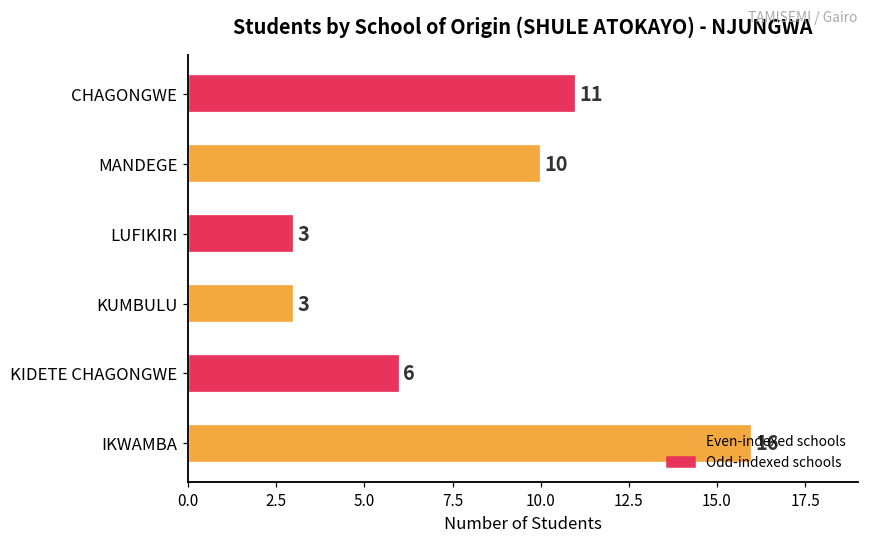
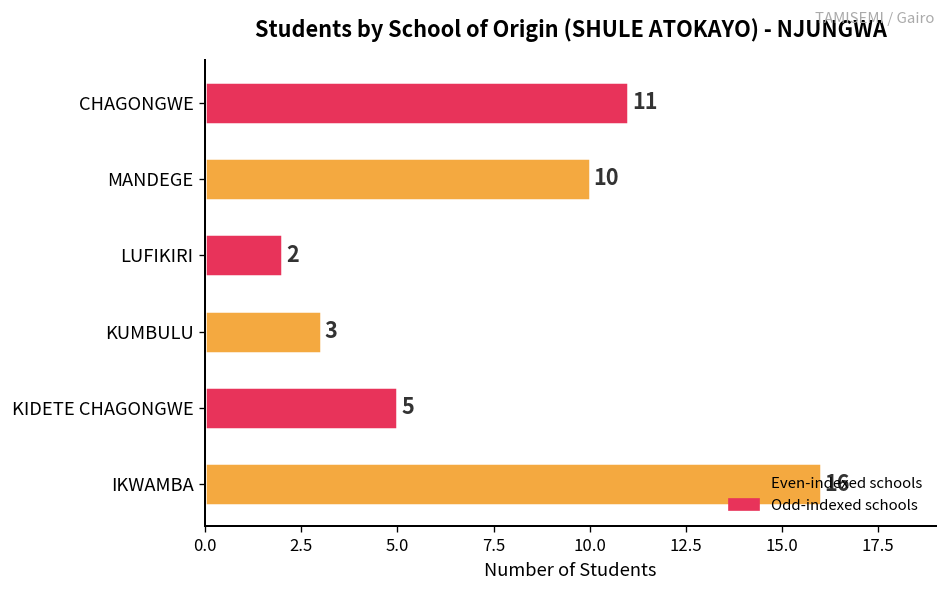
  {
    "CHAGONGWE": 11,
    "MANDEGE": 10,
-   "LUFIKIRI": 3,
+   "LUFIKIRI": 2,
    "KUMBULU": 3,
-   "KIDETE CHAGONGWE": 6,
+   "KIDETE CHAGONGWE": 5,
    "IKWAMBA": 16
  }
